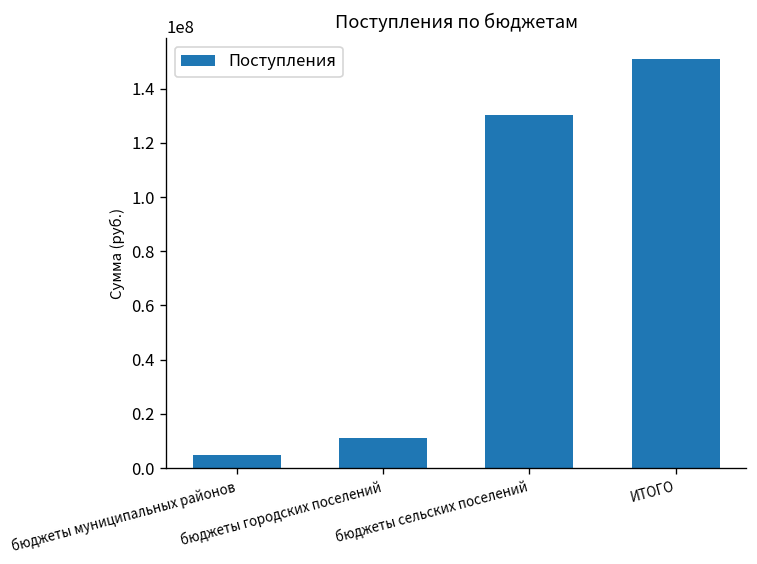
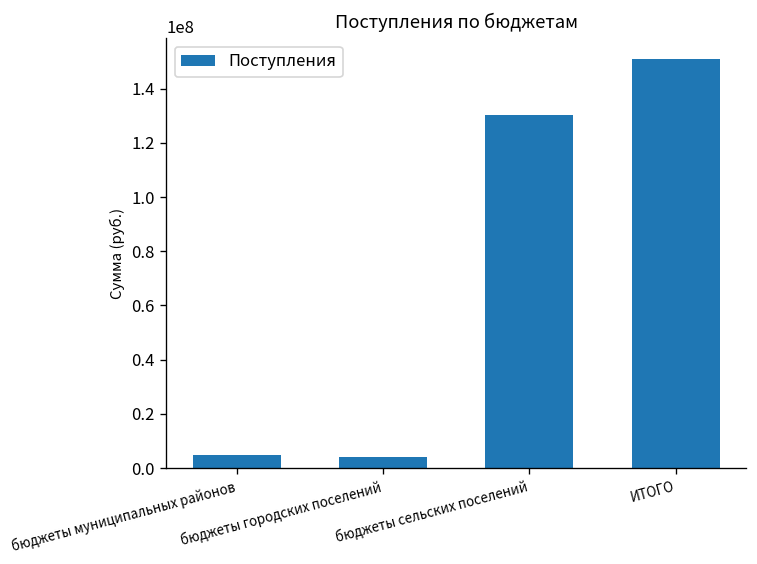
  {
    "бюджеты муниципальных районов": 5000000,
-   "бюджеты городских поселений": 11000000,
+   "бюджеты городских поселений": 4000000,
    "бюджеты сельских поселений": 130000000,
    "ИТОГО": 151000000
  }
